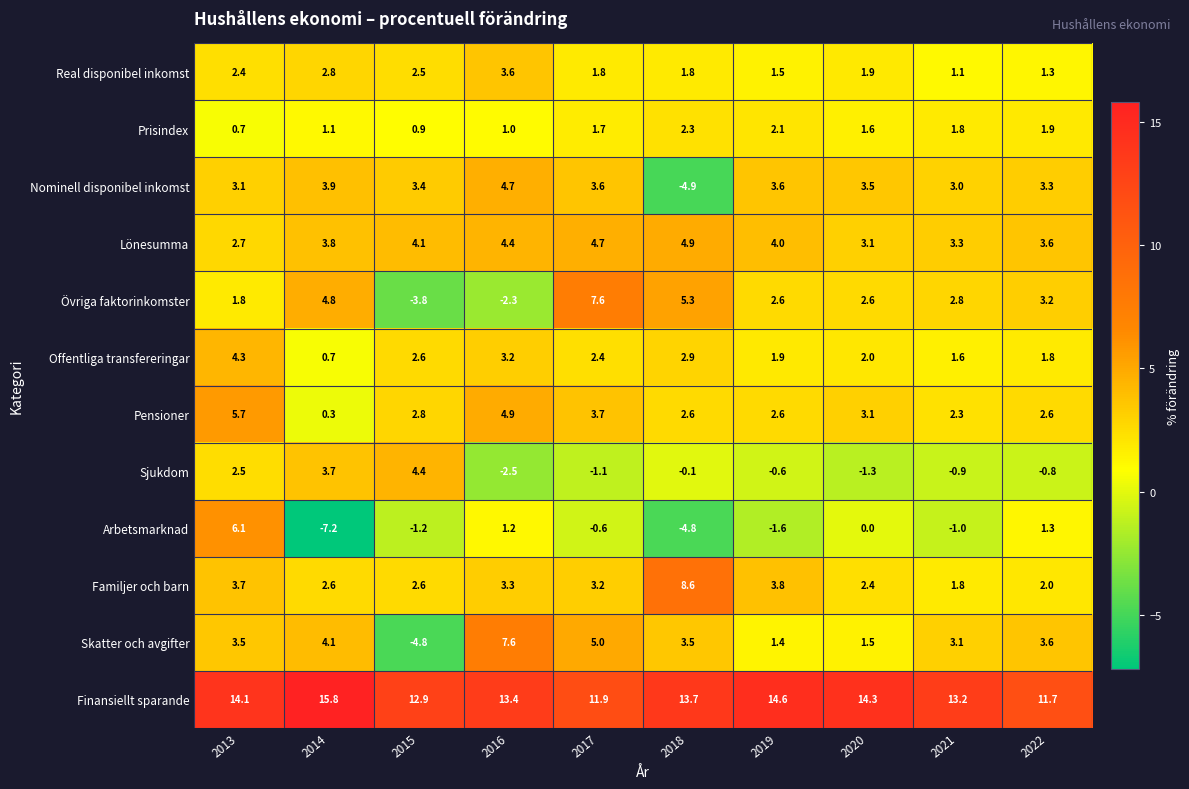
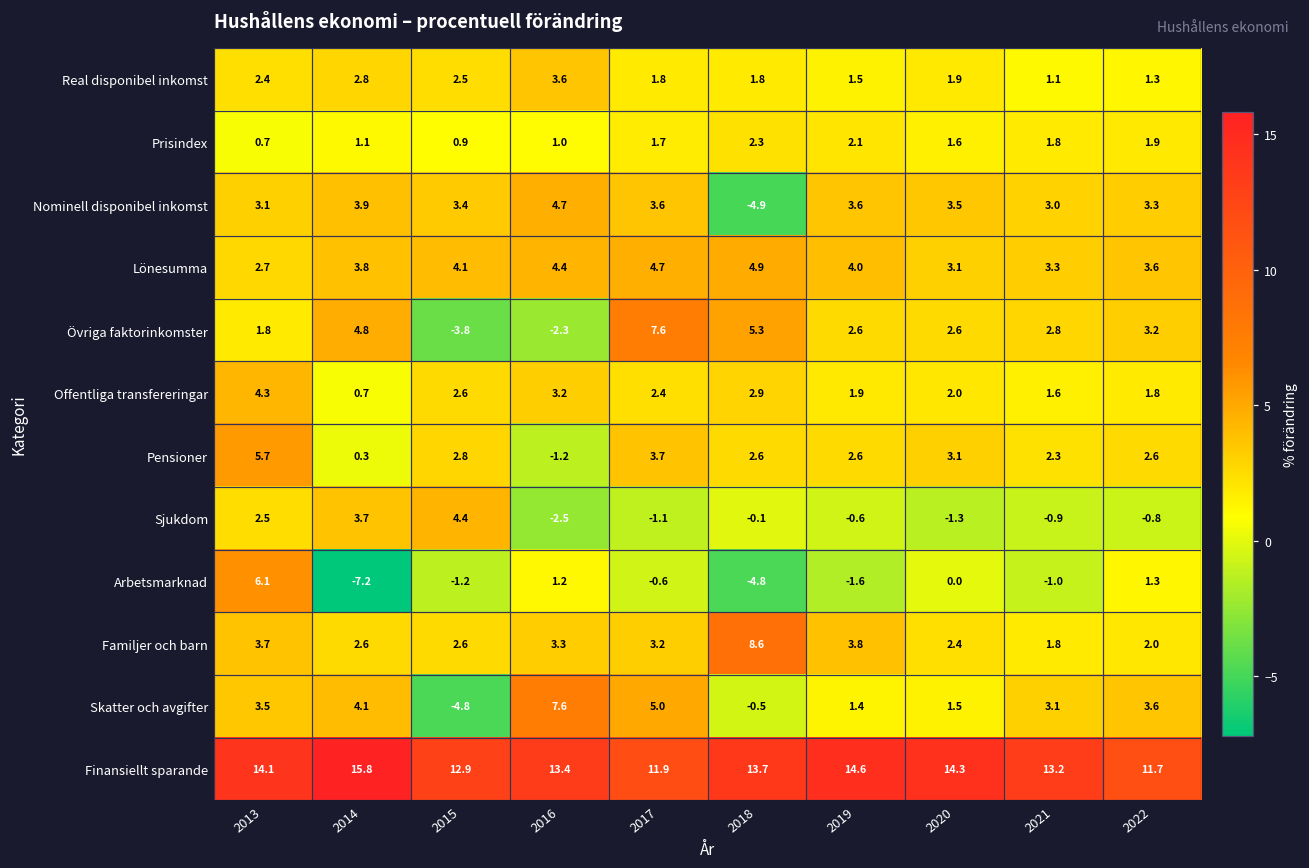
  {
    "Real disponibel inkomst": {
      "2013": 2.4,
      "2014": 2.8,
      "2015": 2.5,
      "2016": 3.6,
      "2017": 1.8,
      "2018": 1.8,
      "2019": 1.5,
      "2020": 1.9,
      "2021": 1.1,
      "2022": 1.3
    },
    "Prisindex": {
      "2013": 0.7,
      "2014": 1.1,
      "2015": 0.9,
      "2016": 1.0,
      "2017": 1.7,
      "2018": 2.3,
      "2019": 2.1,
      "2020": 1.6,
      "2021": 1.8,
      "2022": 1.9
    },
    "Nominell disponibel inkomst": {
      "2013": 3.1,
      "2014": 3.9,
      "2015": 3.4,
      "2016": 4.7,
      "2017": 3.6,
      "2018": -4.9,
      "2019": 3.6,
      "2020": 3.5,
      "2021": 3.0,
      "2022": 3.3
    },
    "Lönesumma": {
      "2013": 2.7,
      "2014": 3.8,
      "2015": 4.1,
      "2016": 4.4,
      "2017": 4.7,
      "2018": 4.9,
      "2019": 4.0,
      "2020": 3.1,
      "2021": 3.3,
      "2022": 3.6
    },
    "Övriga faktorinkomster": {
      "2013": 1.8,
      "2014": 4.8,
      "2015": -3.8,
      "2016": -2.3,
      "2017": 7.6,
      "2018": 5.3,
      "2019": 2.6,
      "2020": 2.6,
      "2021": 2.8,
      "2022": 3.2
    },
    "Offentliga transfereringar": {
      "2013": 4.3,
      "2014": 0.7,
      "2015": 2.6,
      "2016": 3.2,
      "2017": 2.4,
      "2018": 2.9,
      "2019": 1.9,
      "2020": 2.0,
      "2021": 1.6,
      "2022": 1.8
    },
    "Pensioner": {
      "2013": 5.7,
      "2014": 0.3,
      "2015": 2.8,
-     "2016": 4.9,
+     "2016": -1.2,
      "2017": 3.7,
      "2018": 2.6,
      "2019": 2.6,
      "2020": 3.1,
      "2021": 2.3,
      "2022": 2.6
    },
    "Sjukdom": {
      "2013": 2.5,
      "2014": 3.7,
      "2015": 4.4,
      "2016": -2.5,
      "2017": -1.1,
      "2018": -0.1,
      "2019": -0.6,
      "2020": -1.3,
      "2021": -0.9,
      "2022": -0.8
    },
    "Arbetsmarknad": {
      "2013": 6.1,
      "2014": -7.2,
      "2015": -1.2,
      "2016": 1.2,
      "2017": -0.6,
      "2018": -4.8,
      "2019": -1.6,
      "2020": 0.0,
      "2021": -1.0,
      "2022": 1.3
    },
    "Familjer och barn": {
      "2013": 3.7,
      "2014": 2.6,
      "2015": 2.6,
      "2016": 3.3,
      "2017": 3.2,
      "2018": 8.6,
      "2019": 3.8,
      "2020": 2.4,
      "2021": 1.8,
      "2022": 2.0
    },
    "Skatter och avgifter": {
      "2013": 3.5,
      "2014": 4.1,
      "2015": -4.8,
      "2016": 7.6,
      "2017": 5.0,
-     "2018": 3.5,
+     "2018": -0.5,
      "2019": 1.4,
      "2020": 1.5,
      "2021": 3.1,
      "2022": 3.6
    },
    "Finansiellt sparande": {
      "2013": 14.1,
      "2014": 15.8,
      "2015": 12.9,
      "2016": 13.4,
      "2017": 11.9,
      "2018": 13.7,
      "2019": 14.6,
      "2020": 14.3,
      "2021": 13.2,
      "2022": 11.7
    }
  }
